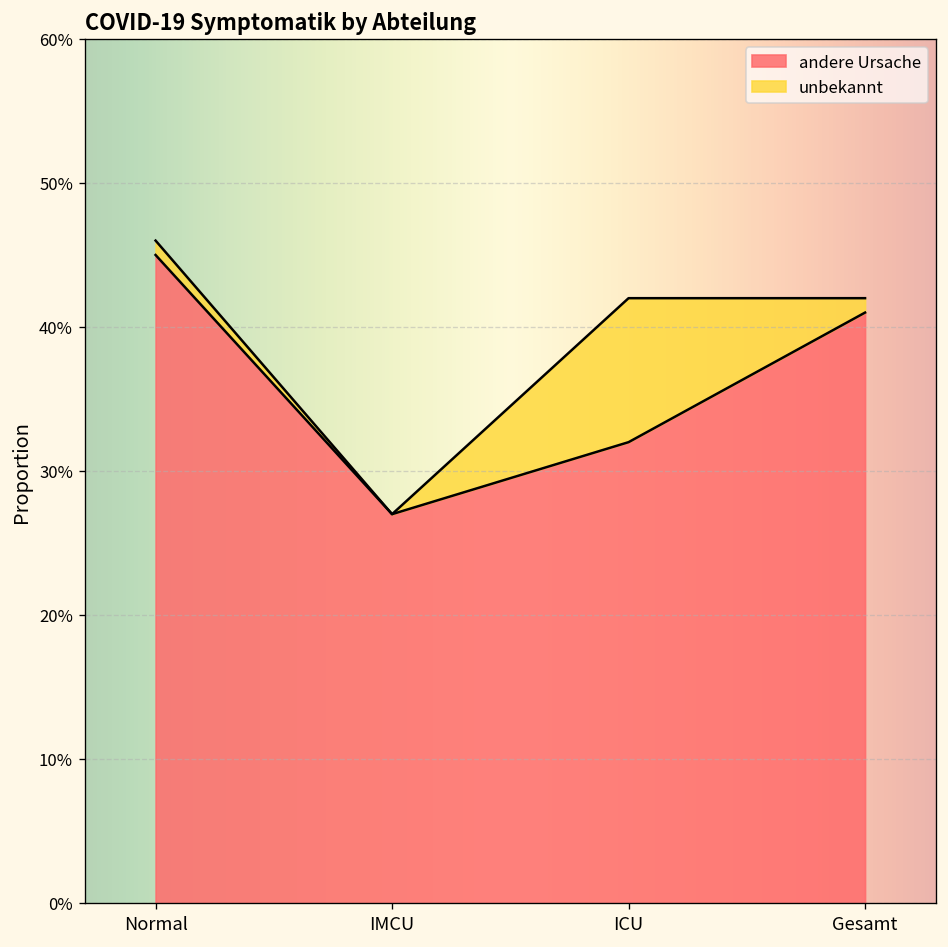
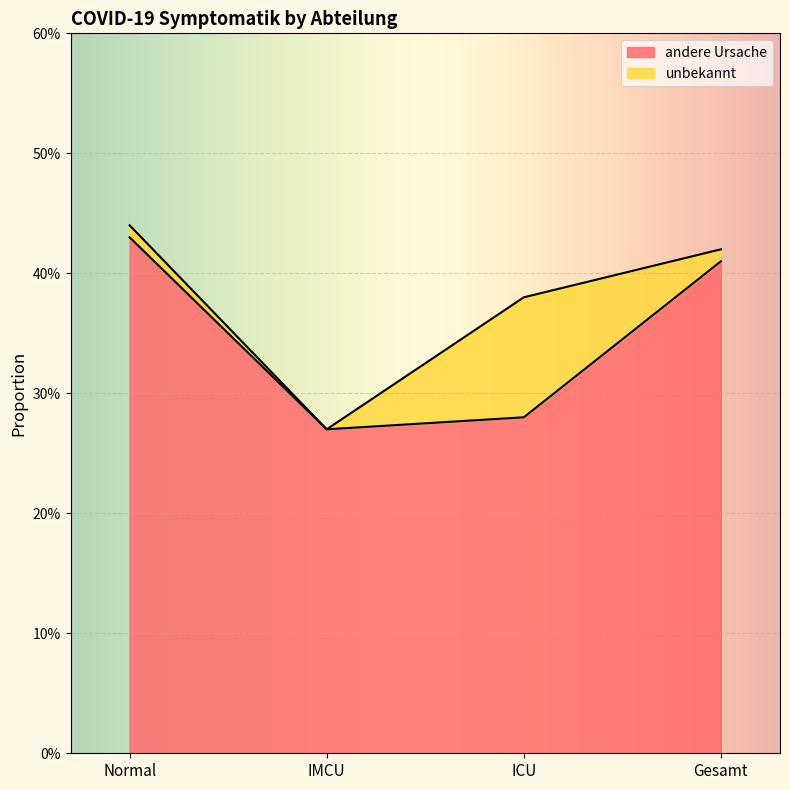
  {
    "andere Ursache": {
-     "Normal": "45.0%",
-     "ICU": "32.0%",
+     "Normal": "43.0%",
+     "ICU": "28.0%",
      "Gesamt": "41.0%"
    },
    "unbekannt": {
      "Normal": "1.0%",
      "ICU": "10.0%",
      "Gesamt": "1.0%"
    }
  }
